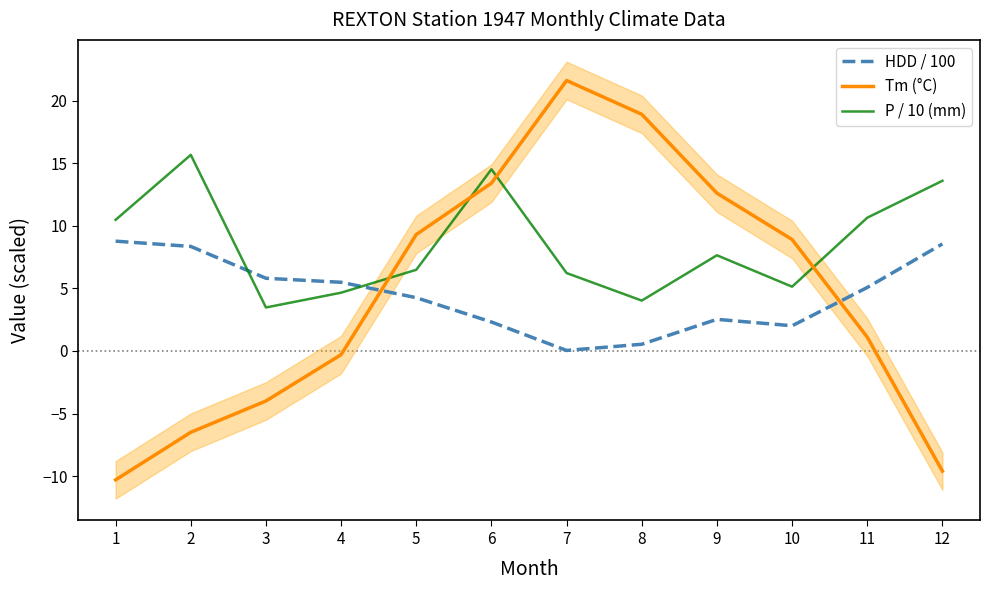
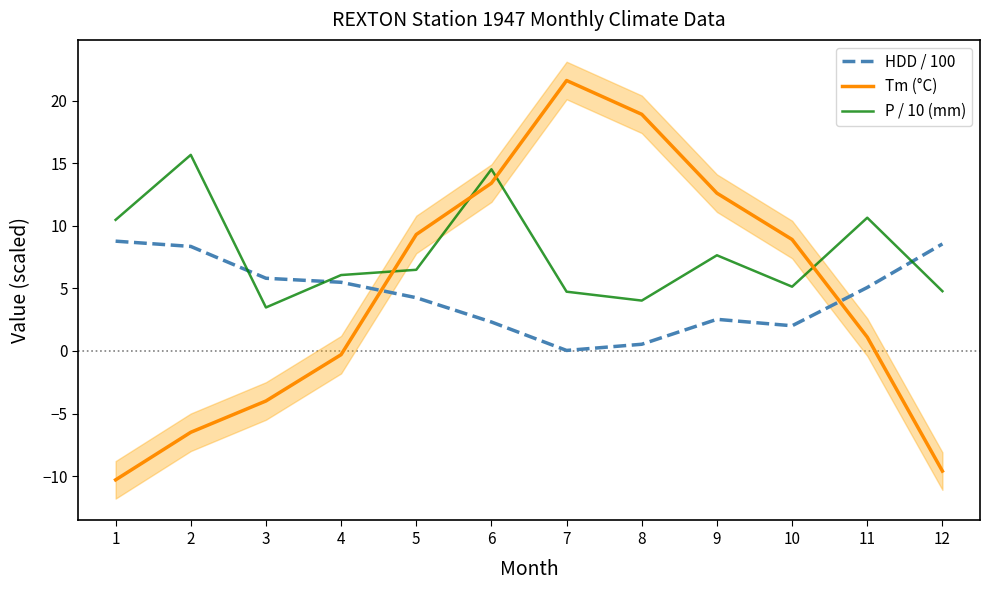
  {
    "HDD / 100": {
      "1": 8.8,
      "2": 8.3,
      "3": 5.8,
      "4": 5.5,
      "5": 4.3,
      "6": 2.3,
      "7": 0.0,
      "8": 0.5,
      "9": 2.5,
      "10": 2.0,
      "11": 5.1,
      "12": 8.5
    },
    "P / 10 (mm)": {
      "1": 10.5,
      "2": 15.7,
      "3": 3.5,
-     "4": 4.7,
+     "4": 6.1,
      "5": 6.5,
      "6": 14.5,
-     "7": 6.2,
+     "7": 4.7,
      "8": 4.0,
      "9": 7.6,
      "10": 5.1,
      "11": 10.6,
-     "12": 13.6
+     "12": 4.8
    }
  }
